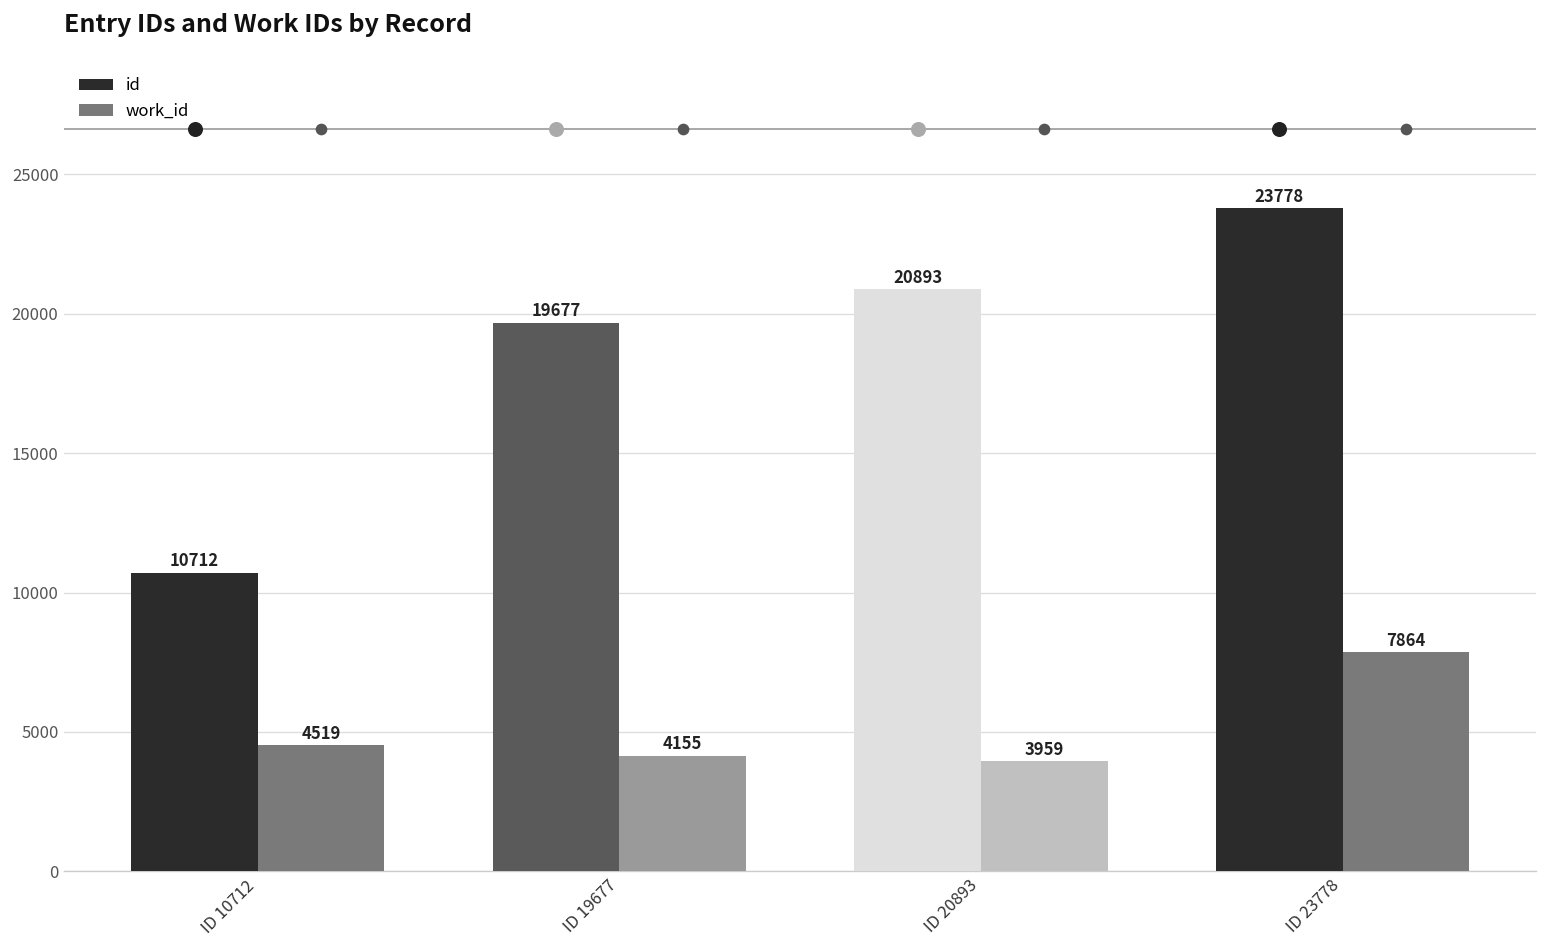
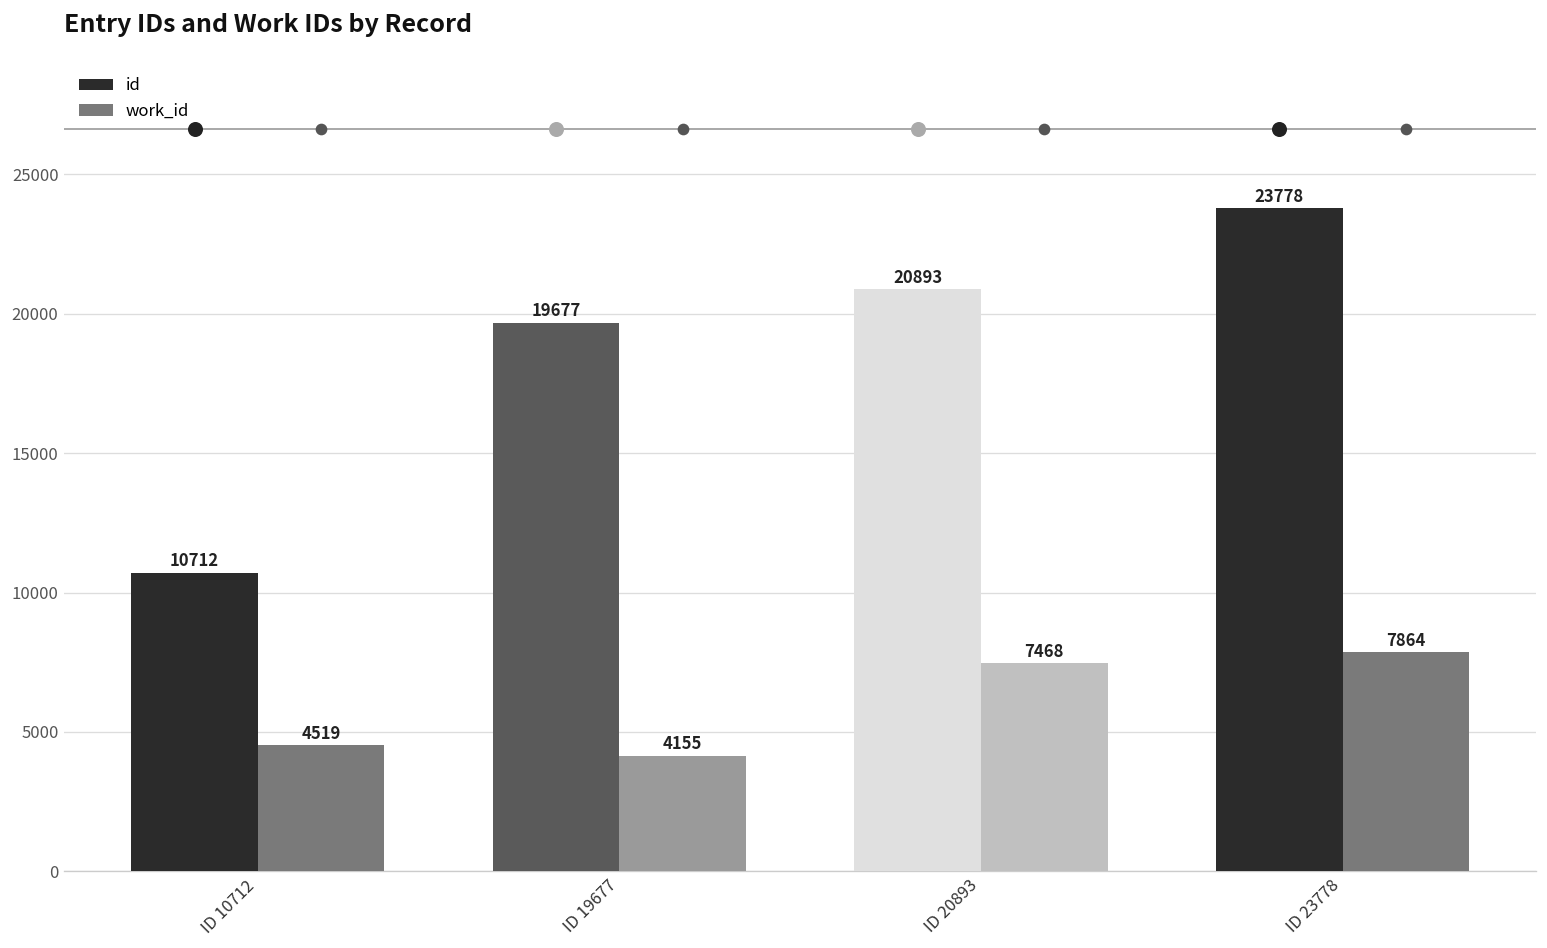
  {
    "work_id": {
      "ID 10712": 4519,
      "ID 19677": 4155,
-     "ID 20893": 3959,
+     "ID 20893": 7468,
      "ID 23778": 7864
    }
  }
